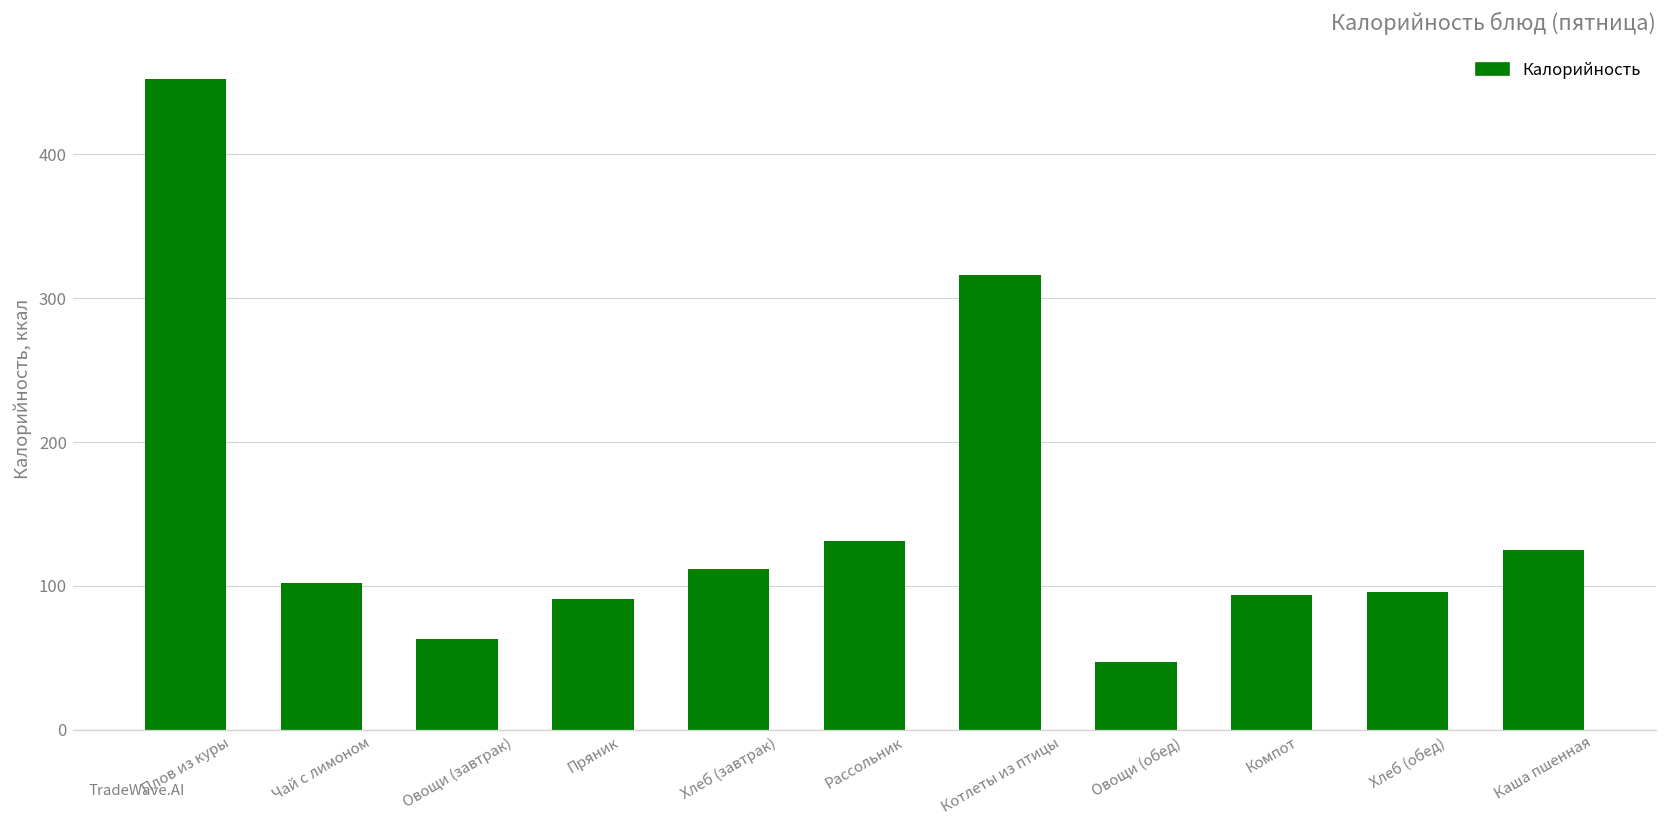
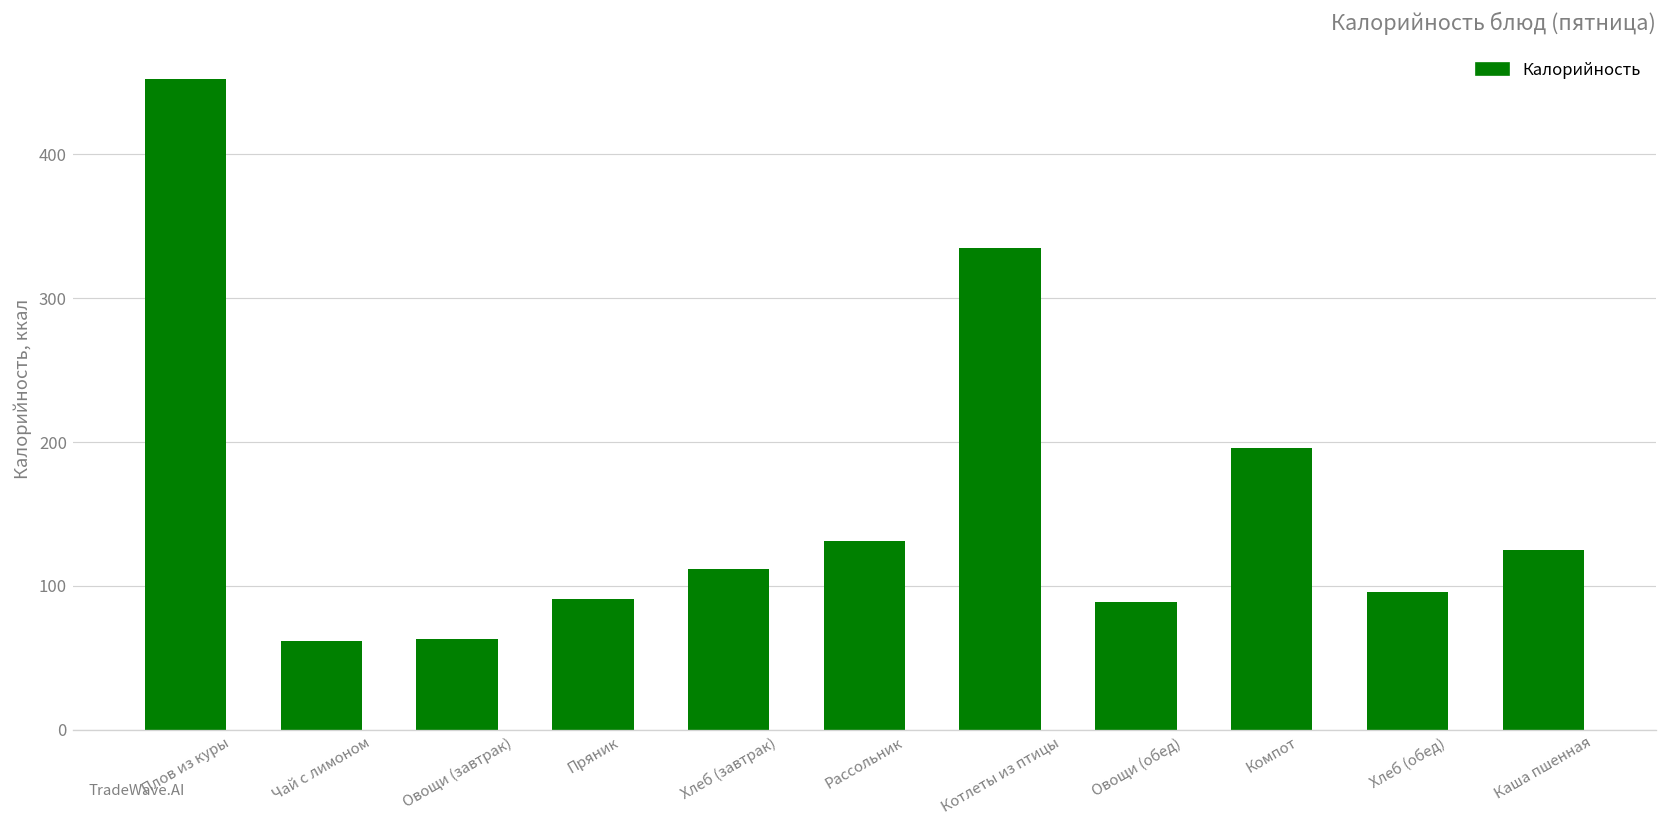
  {
    "Плов из куры": 452,
-   "Чай с лимоном": 102,
+   "Чай с лимоном": 62,
    "Овощи (завтрак)": 63,
    "Пряник": 91,
    "Хлеб (завтрак)": 112,
    "Рассольник": 131,
-   "Котлеты из птицы": 316,
-   "Овощи (обед)": 47,
-   "Компот": 94,
+   "Котлеты из птицы": 335,
+   "Овощи (обед)": 89,
+   "Компот": 196,
    "Хлеб (обед)": 96,
    "Каша пшенная": 125
  }
